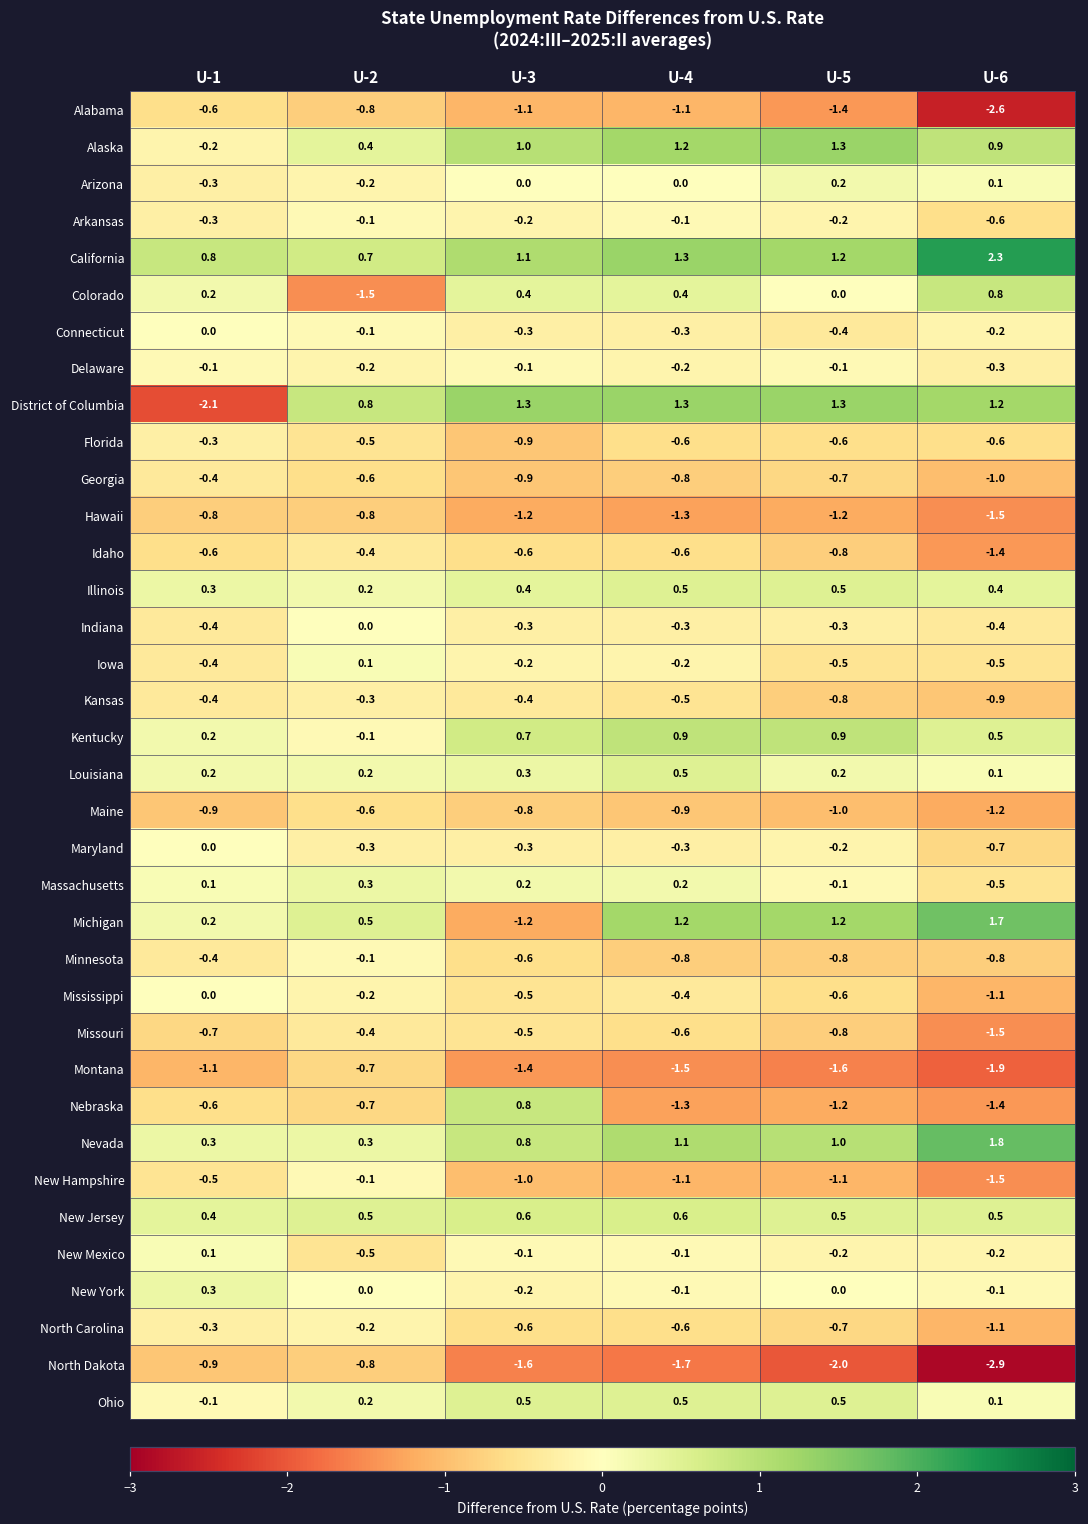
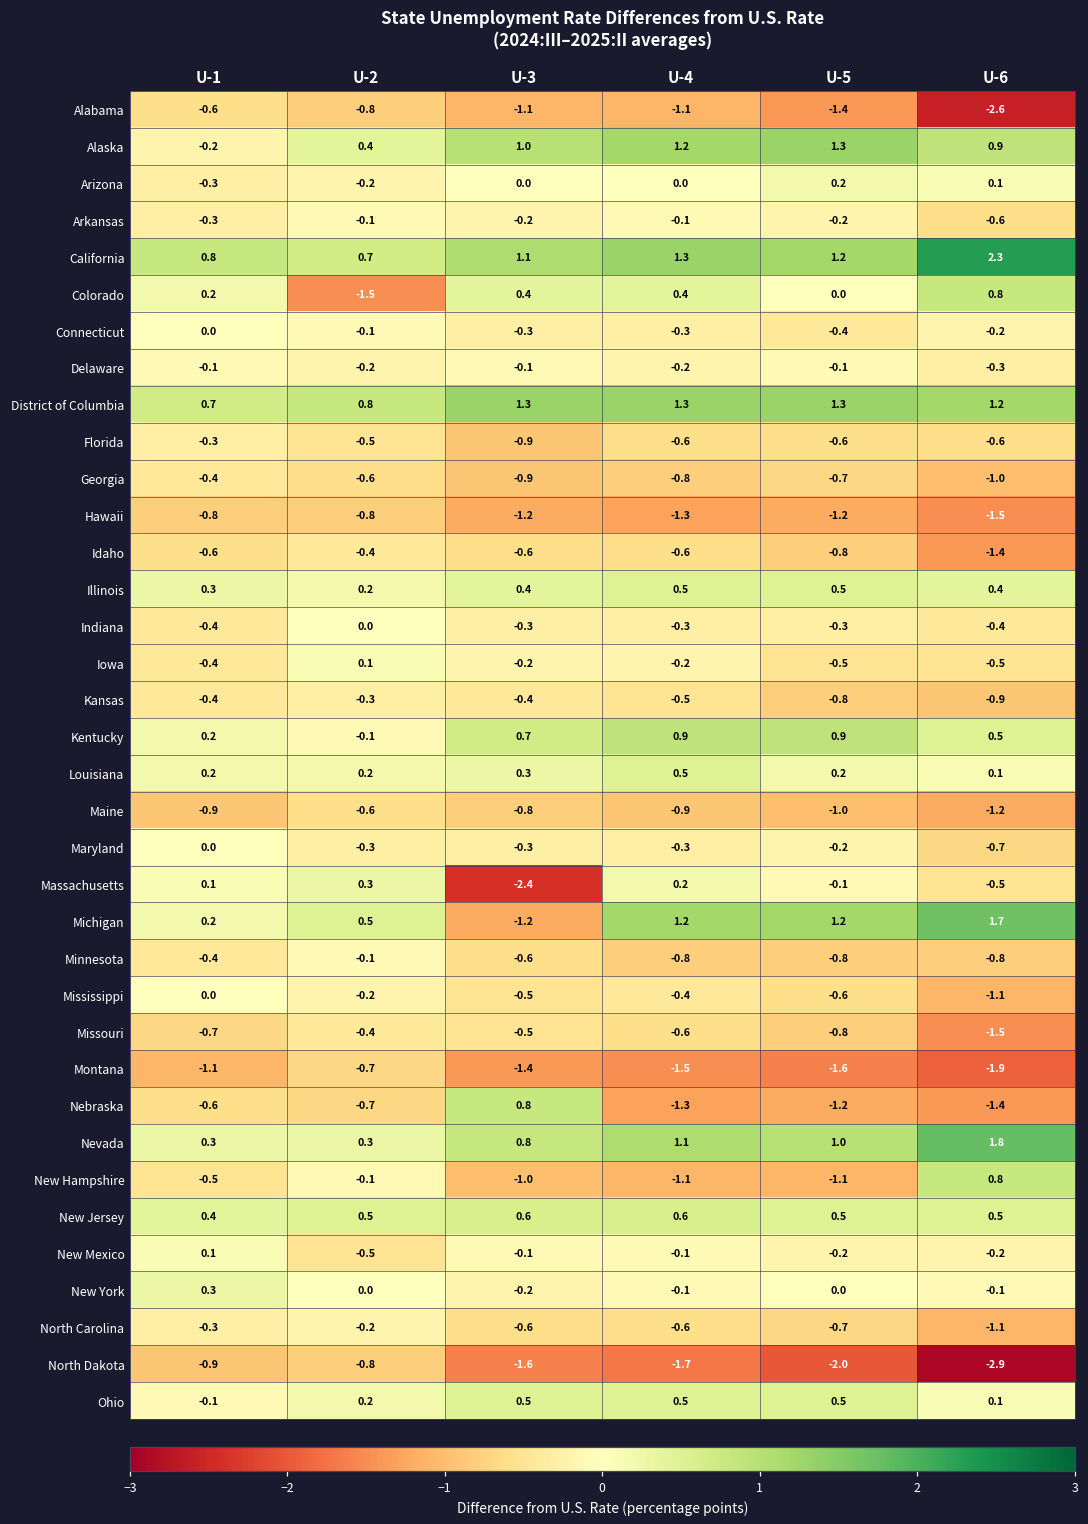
  {
    "District of Columbia": {
-     "U-1": -2.1,
+     "U-1": 0.7,
      "U-2": 0.8,
      "U-3": 1.3,
      "U-4": 1.3,
      "U-5": 1.3,
      "U-6": 1.2
    },
    "Massachusetts": {
      "U-1": 0.1,
      "U-2": 0.3,
-     "U-3": 0.2,
+     "U-3": -2.4,
      "U-4": 0.2,
      "U-5": -0.1,
      "U-6": -0.5
    },
    "New Hampshire": {
      "U-1": -0.5,
      "U-2": -0.1,
      "U-3": -1.0,
      "U-4": -1.1,
      "U-5": -1.1,
-     "U-6": -1.5
+     "U-6": 0.8
    }
  }
